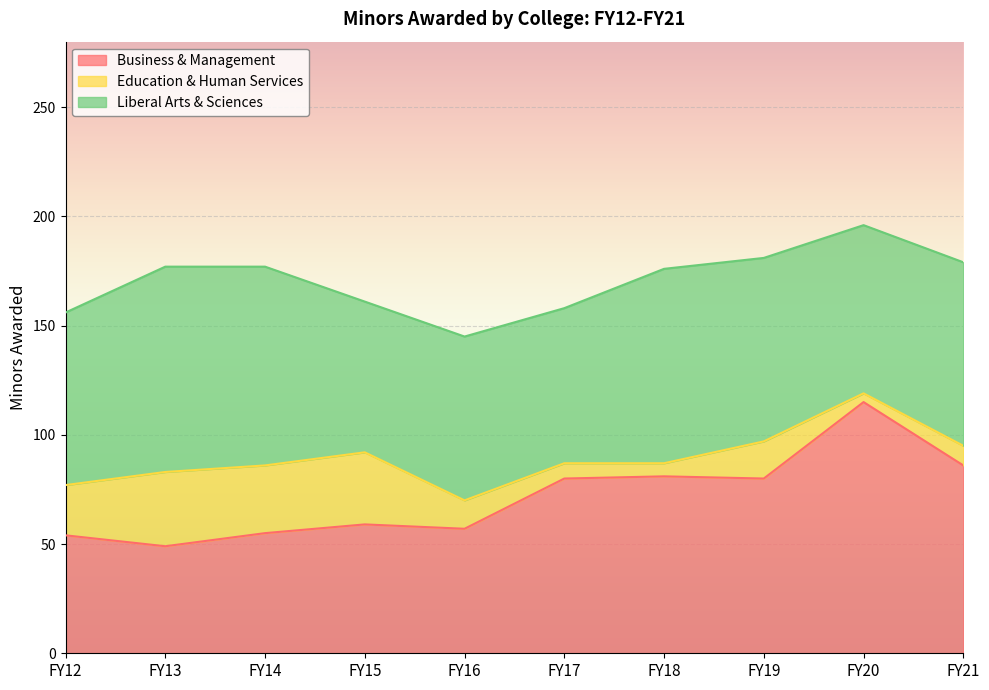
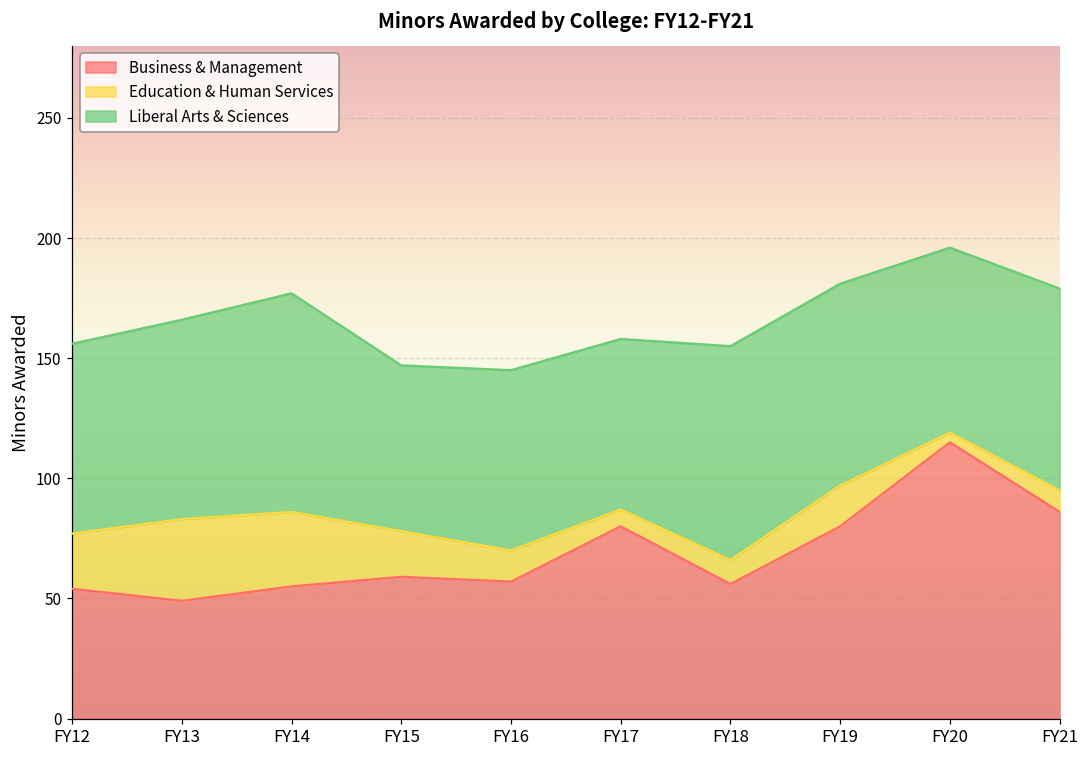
  {
    "Business & Management": {
      "FY12": 54,
      "FY13": 49,
      "FY14": 55,
      "FY15": 59,
      "FY16": 57,
      "FY17": 80,
-     "FY18": 81,
+     "FY18": 56,
      "FY19": 80,
      "FY20": 115,
      "FY21": 86
    },
    "Education & Human Services": {
      "FY12": 23,
      "FY13": 34,
      "FY14": 31,
-     "FY15": 33,
+     "FY15": 19,
      "FY16": 13,
      "FY17": 7,
-     "FY18": 6,
+     "FY18": 10,
      "FY19": 17,
      "FY20": 4,
      "FY21": 9
    },
    "Liberal Arts & Sciences": {
      "FY12": 79,
-     "FY13": 94,
+     "FY13": 83,
      "FY14": 91,
      "FY15": 69,
      "FY16": 75,
      "FY17": 71,
      "FY18": 89,
      "FY19": 84,
      "FY20": 77,
      "FY21": 84
    }
  }
